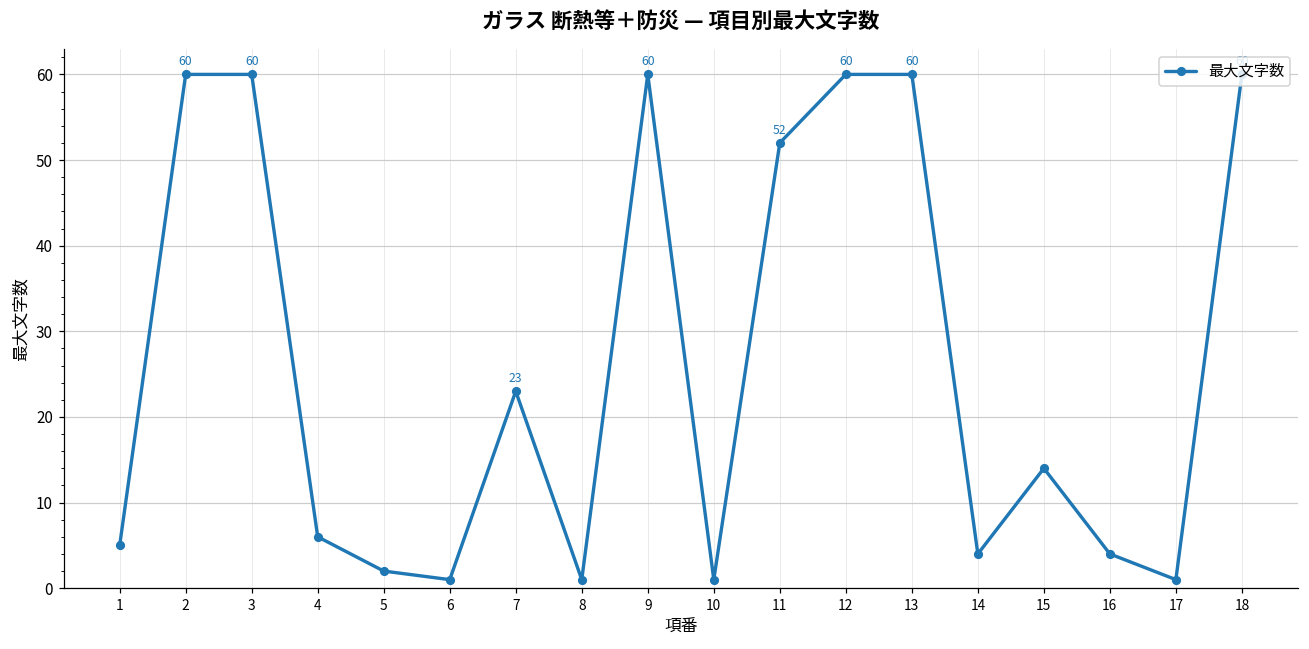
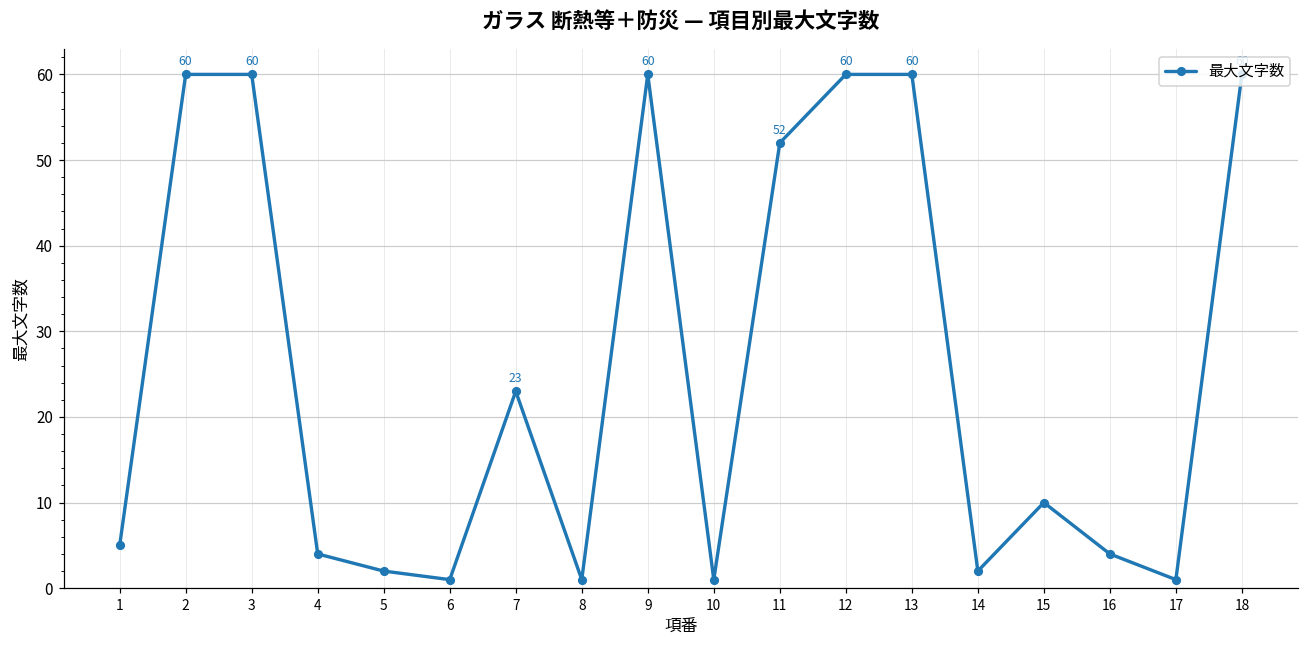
  {
    "1": 5,
-   "4": 6,
+   "4": 4,
    "5": 2,
    "6": 1,
    "8": 1,
    "10": 1,
-   "14": 4,
-   "15": 14,
+   "14": 2,
+   "15": 10,
    "16": 4,
    "17": 1
  }
